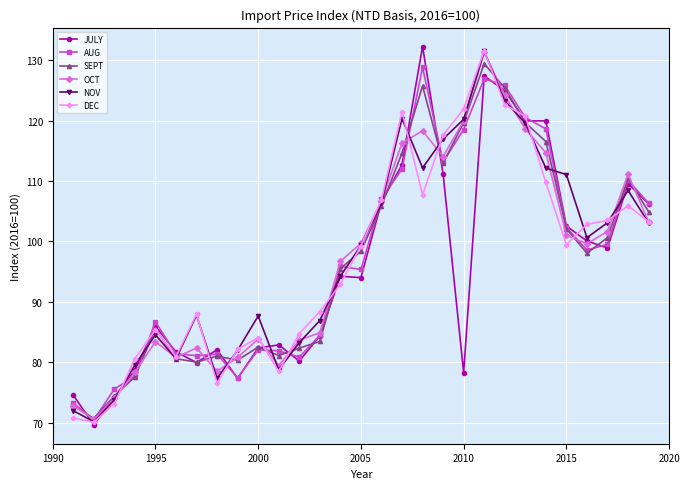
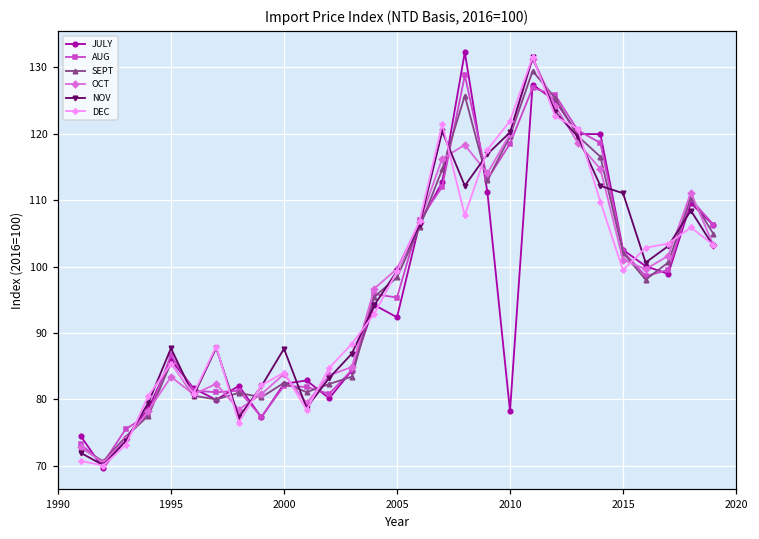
  {
    "JULY": {
      "1995": 86,
-     "2005": 94,
+     "2005": 92,
      "2010": 78
    },
    "SEPT": {
      "2005": 98
    },
    "NOV": {
-     "1995": 85,
+     "1995": 88,
      "2000": 88,
      "2015": 111
    }
  }
